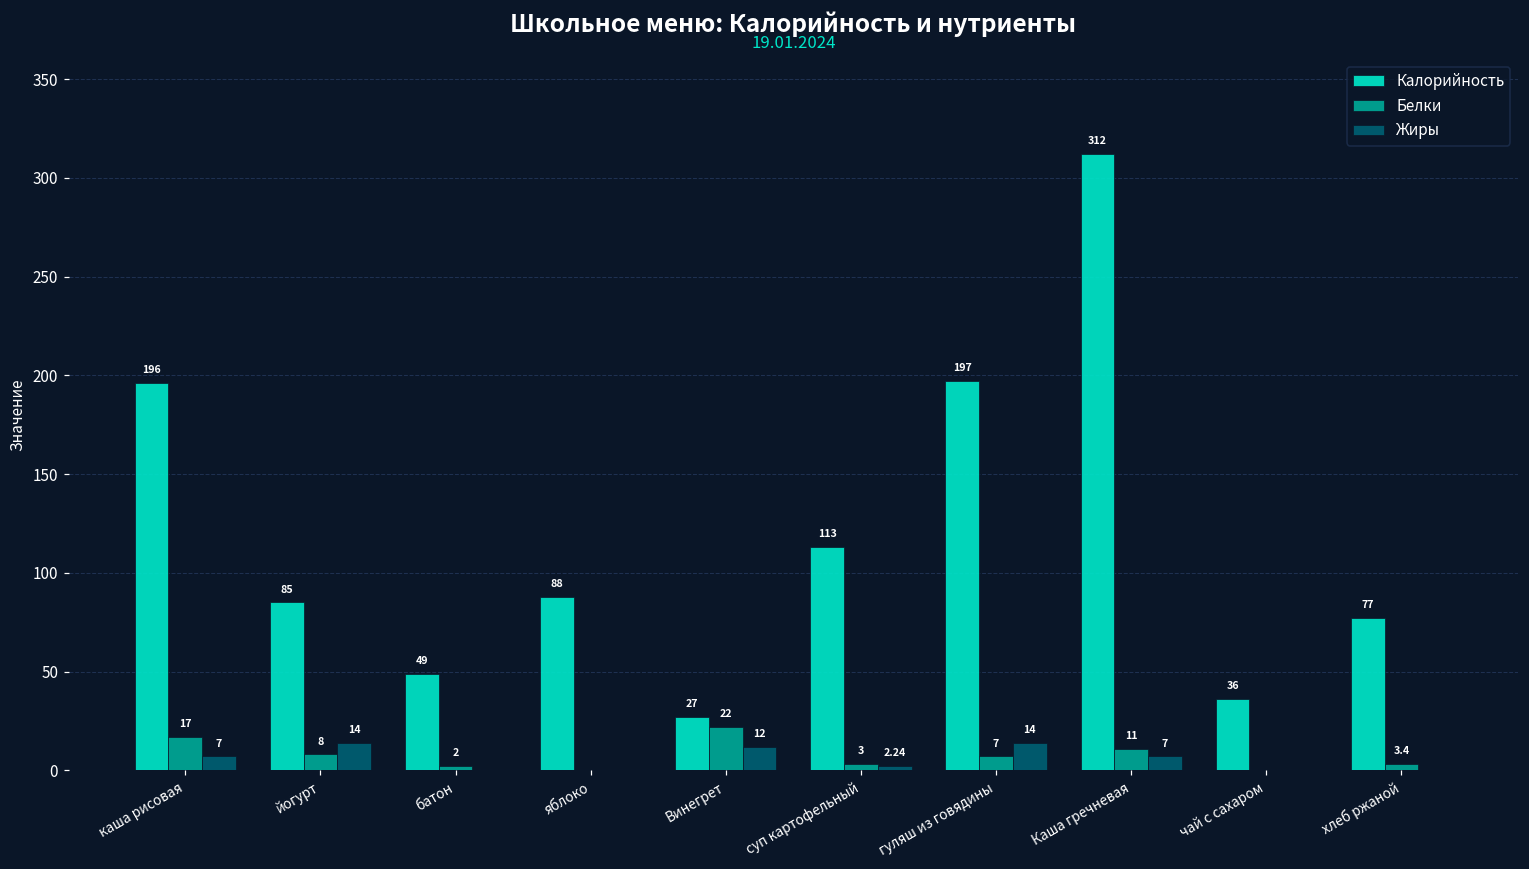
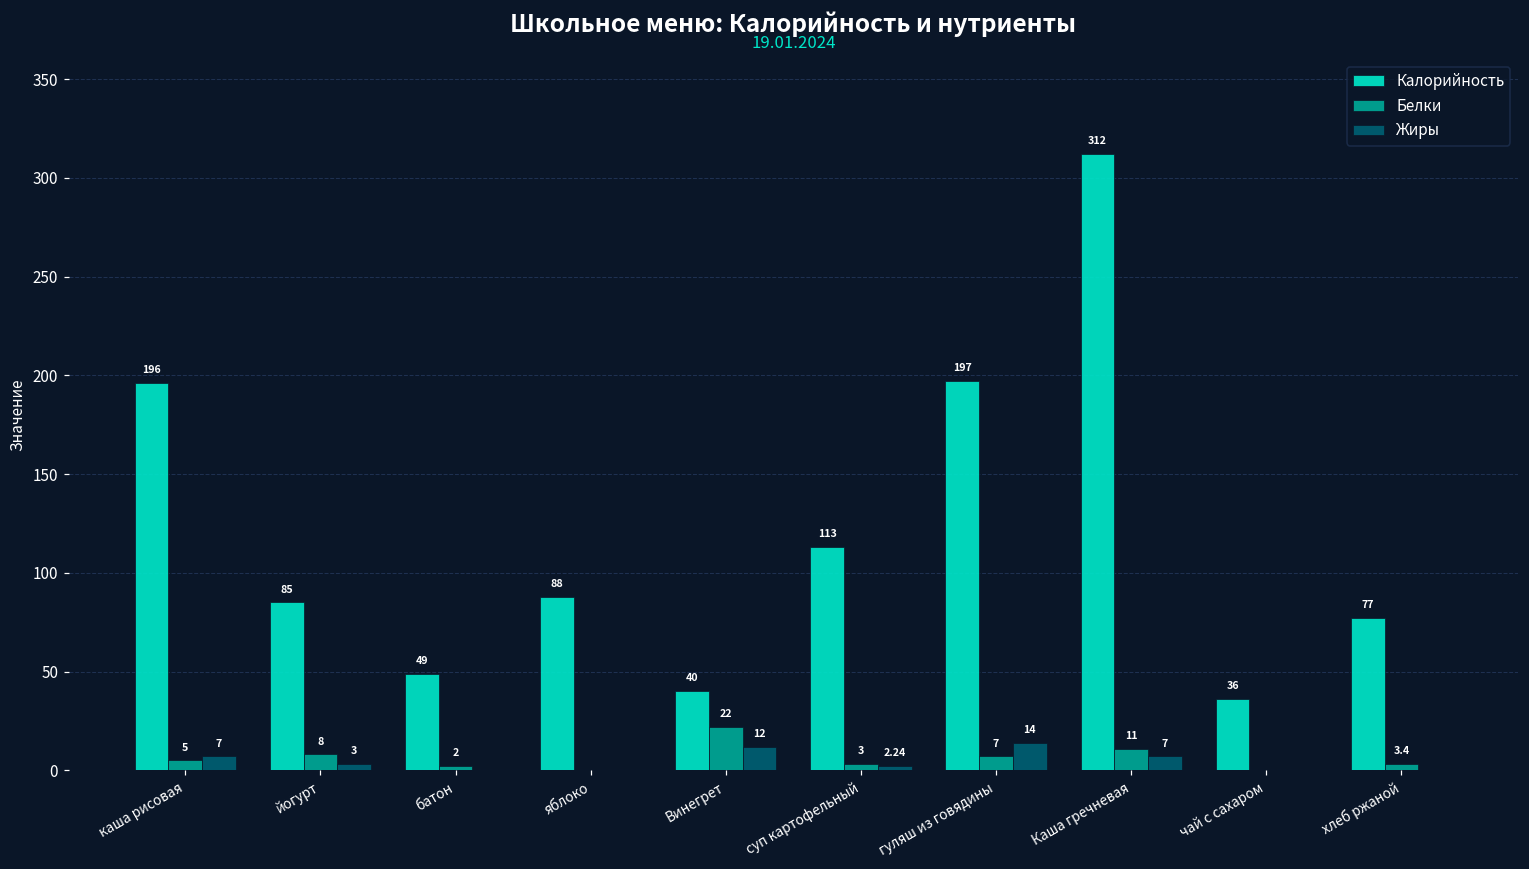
  {
    "Калорийность": {
      "каша рисовая": 196,
      "йогурт": 85,
      "батон": 49,
      "яблоко": 88,
-     "Винегрет": 27,
+     "Винегрет": 40,
      "суп картофельный": 113,
      "гуляш из говядины": 197,
      "Каша гречневая": 312,
      "чай с сахаром": 36,
      "хлеб ржаной": 77
    },
    "Белки": {
-     "каша рисовая": 17,
+     "каша рисовая": 5,
      "йогурт": 8,
      "батон": 2,
      "Винегрет": 22,
      "суп картофельный": 3,
      "гуляш из говядины": 7,
      "Каша гречневая": 11,
      "хлеб ржаной": 3.4
    },
    "Жиры": {
      "каша рисовая": 7,
-     "йогурт": 14,
+     "йогурт": 3,
      "Винегрет": 12,
      "суп картофельный": 2.24,
      "гуляш из говядины": 14,
      "Каша гречневая": 7
    }
  }
